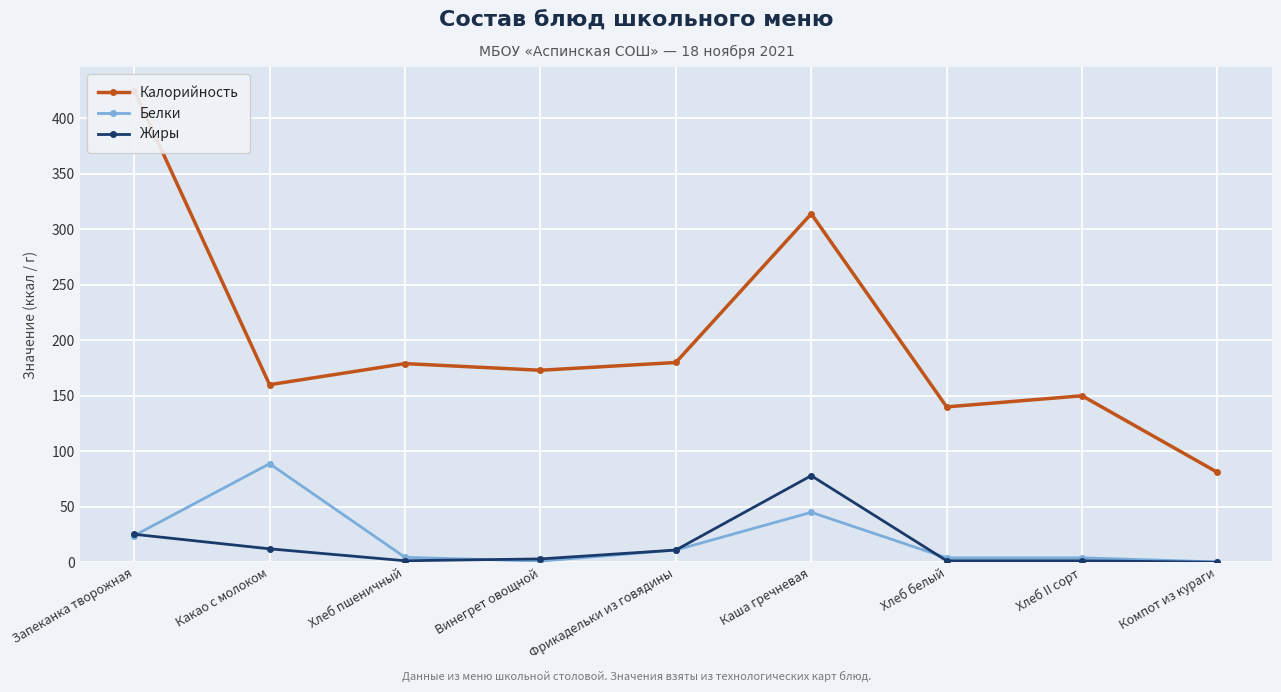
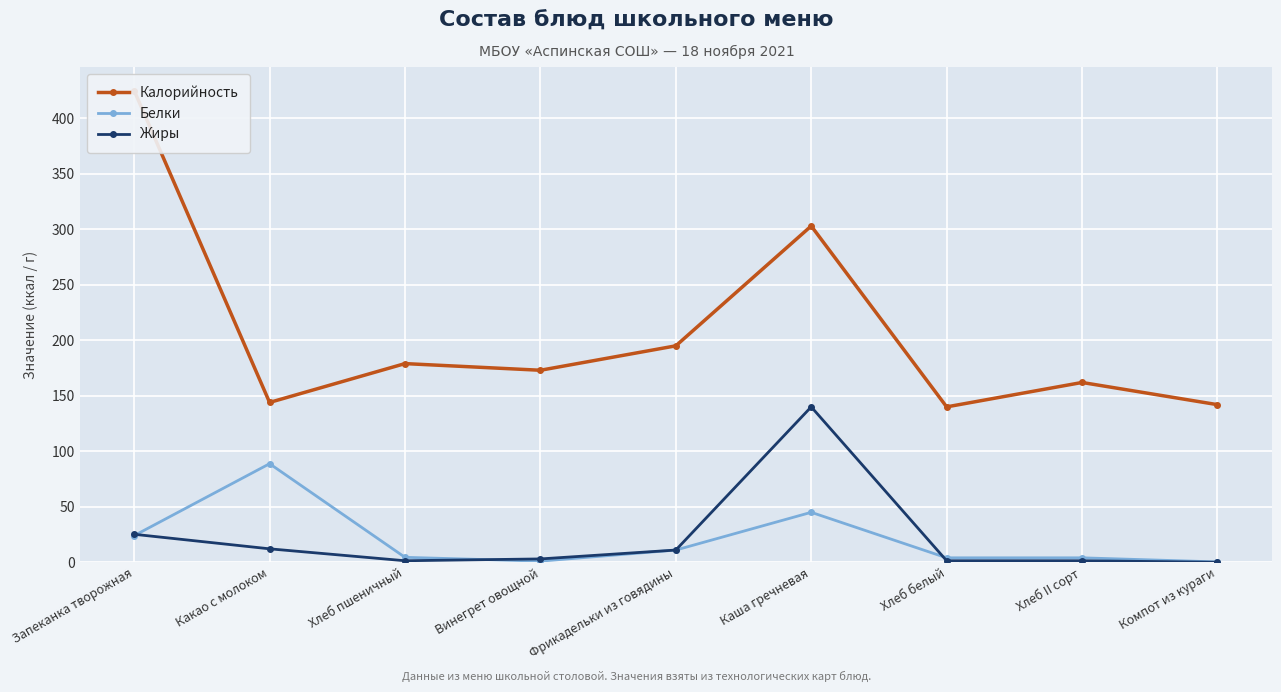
  {
    "Калорийность": {
-     "Какао с молоком": 160,
+     "Какао с молоком": 144,
      "Хлеб пшеничный": 179,
      "Винегрет овощной": 173,
-     "Фрикадельки из говядины": 180,
-     "Каша гречневая": 314,
+     "Фрикадельки из говядины": 195,
+     "Каша гречневая": 303,
      "Хлеб белый": 140,
-     "Хлеб II сорт": 150,
-     "Компот из кураги": 81
+     "Хлеб II сорт": 162,
+     "Компот из кураги": 142
    },
    "Белки": {
      "Какао с молоком": 89,
      "Хлеб пшеничный": 4,
      "Каша гречневая": 45,
      "Хлеб белый": 4,
      "Хлеб II сорт": 4
    },
    "Жиры": {
      "Какао с молоком": 12,
      "Хлеб пшеничный": 1,
-     "Каша гречневая": 78,
+     "Каша гречневая": 140,
      "Хлеб белый": 1,
      "Хлеб II сорт": 1
    }
  }
